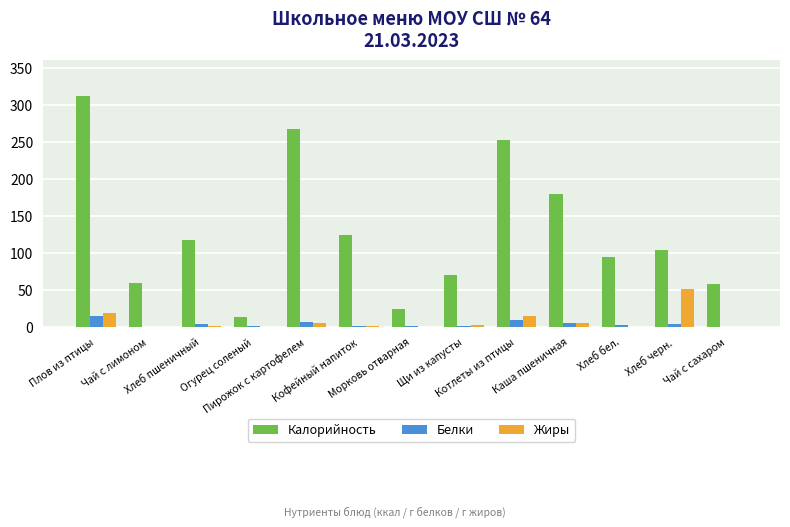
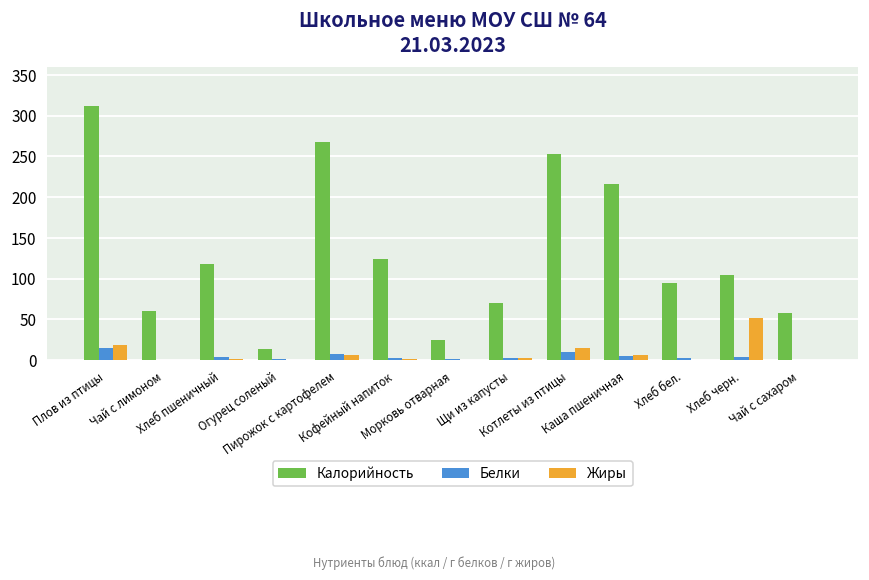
  {
    "Калорийность": {
      "Плов из птицы": 310,
      "Чай с лимоном": 60,
      "Хлеб пшеничный": 120,
      "Огурец соленый": 10,
      "Пирожок с картофелем": 270,
      "Кофейный напиток": 120,
      "Морковь отварная": 20,
      "Щи из капусты": 70,
      "Котлеты из птицы": 250,
-     "Каша пшеничная": 180,
+     "Каша пшеничная": 220,
      "Хлеб бел.": 100,
      "Хлеб черн.": 100,
      "Чай с сахаром": 60
    },
    "Белки": {
      "Плов из птицы": 20,
      "Чай с лимоном": 0,
      "Хлеб пшеничный": 0,
      "Пирожок с картофелем": 10,
      "Котлеты из птицы": 10,
      "Каша пшеничная": 10,
      "Хлеб черн.": 0,
      "Чай с сахаром": 0
    },
    "Жиры": {
      "Плов из птицы": 20,
      "Чай с лимоном": 0,
      "Огурец соленый": 0,
      "Пирожок с картофелем": 10,
      "Морковь отварная": 0,
      "Котлеты из птицы": 20,
      "Каша пшеничная": 10,
      "Хлеб бел.": 0,
      "Хлеб черн.": 50,
      "Чай с сахаром": 0
    }
  }
